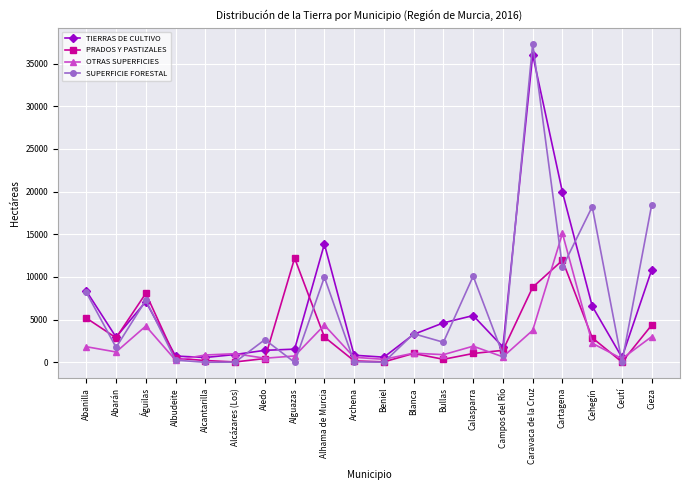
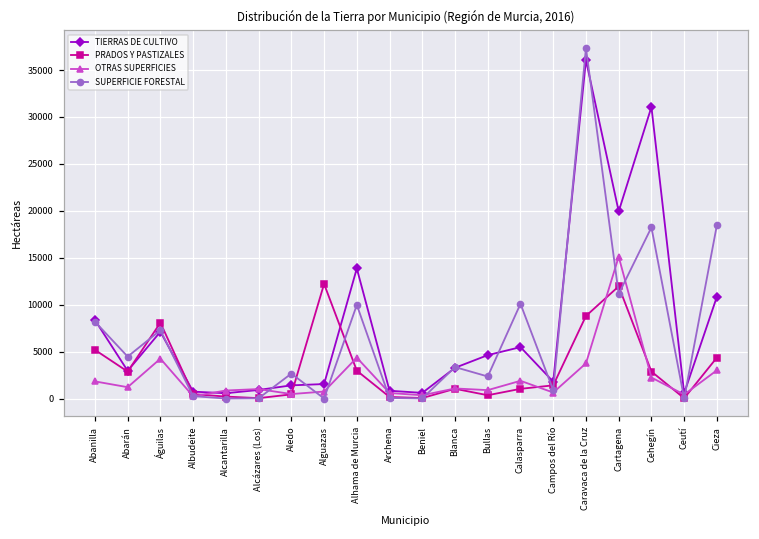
  {
    "TIERRAS DE CULTIVO": {
      "Aledo": 1000,
      "Alguazas": 2000,
      "Alhama de Murcia": 14000,
      "Bullas": 5000,
      "Calasparra": 5000,
      "Campos del Río": 2000,
      "Caravaca de la Cruz": 36000,
      "Cartagena": 20000,
-     "Cehegín": 7000,
+     "Cehegín": 31000,
      "Cieza": 11000
    },
    "PRADOS Y PASTIZALES": {
      "Abanilla": 5000,
      "Águilas": 8000,
      "Alguazas": 12000,
      "Alhama de Murcia": 3000,
      "Bullas": 0,
      "Calasparra": 1000,
      "Campos del Río": 1000,
      "Caravaca de la Cruz": 9000,
      "Cartagena": 12000,
      "Cehegín": 3000,
      "Cieza": 4000
    },
    "OTRAS SUPERFICIES": {
      "Abanilla": 2000,
      "Abarán": 1000,
      "Águilas": 4000,
      "Alguazas": 1000,
      "Alhama de Murcia": 4000,
      "Bullas": 1000,
      "Calasparra": 2000,
      "Caravaca de la Cruz": 4000,
      "Cartagena": 15000,
      "Cehegín": 2000,
      "Cieza": 3000
    },
    "SUPERFICIE FORESTAL": {
-     "Abarán": 2000,
+     "Abarán": 4000,
      "Aledo": 3000,
      "Alguazas": 0,
      "Alhama de Murcia": 10000,
      "Bullas": 2000,
      "Calasparra": 10000,
      "Caravaca de la Cruz": 37000,
      "Cartagena": 11000,
      "Cehegín": 18000,
      "Cieza": 18000
    }
  }
